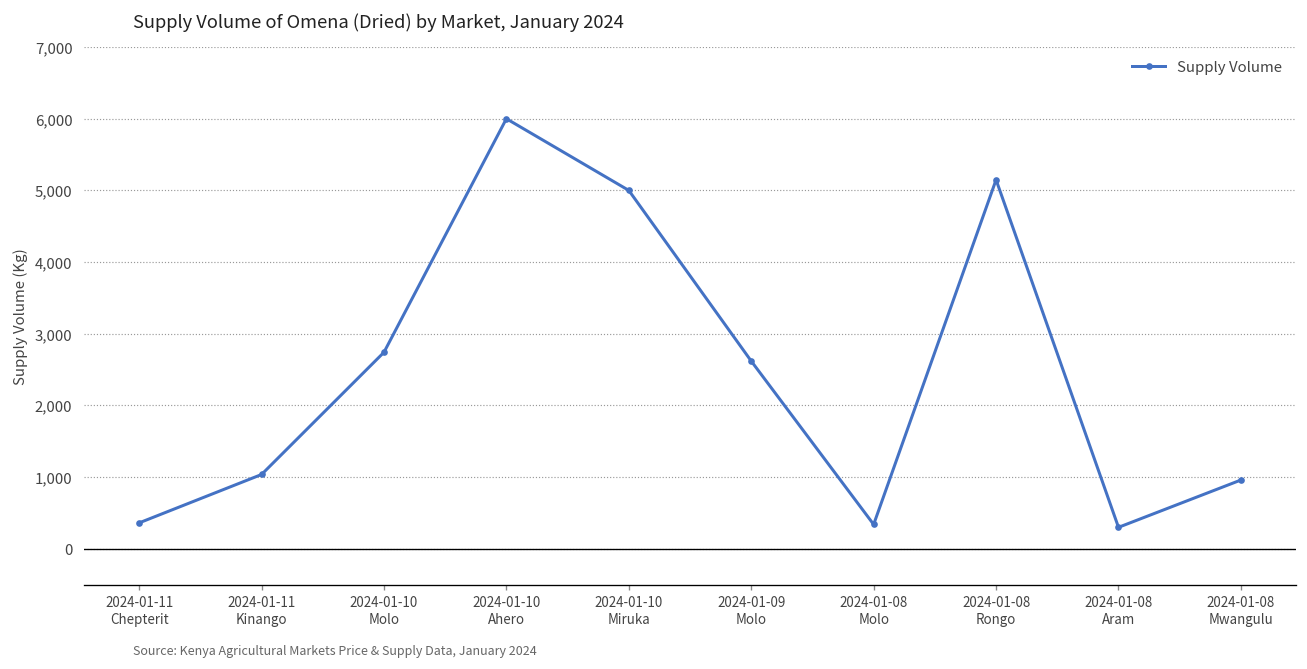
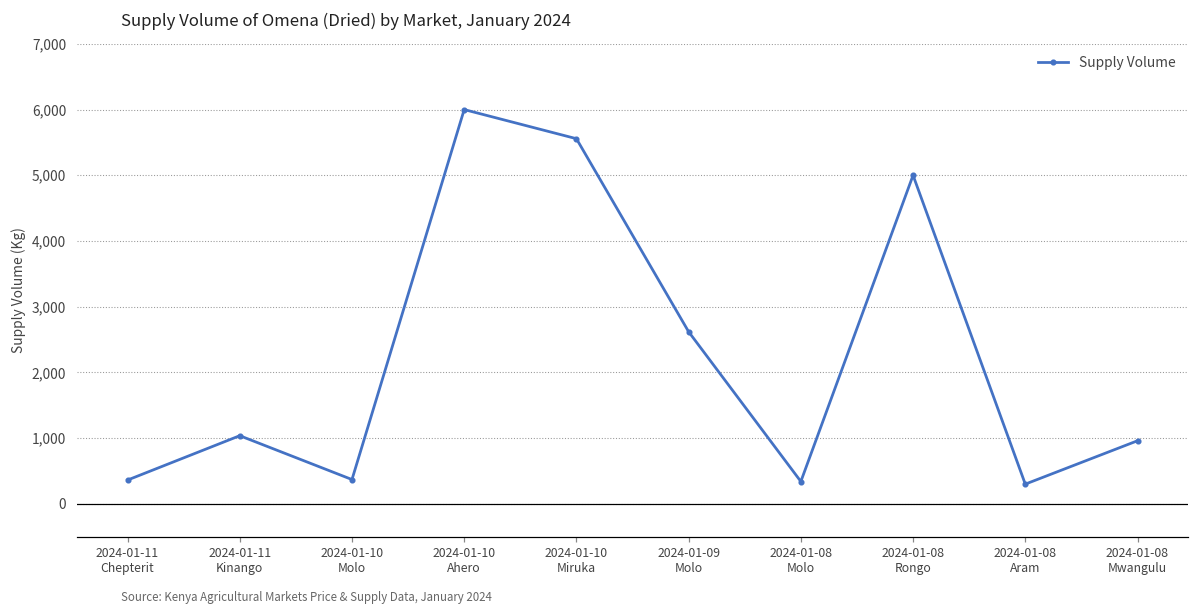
  {
    "2024-01-11 Chepterit": "400",
    "2024-01-11 Kinango": "1,000",
-   "2024-01-10 Molo": "2,700",
+   "2024-01-10 Molo": "400",
    "2024-01-10 Ahero": "6,000",
-   "2024-01-10 Miruka": "5,000",
+   "2024-01-10 Miruka": "5,600",
    "2024-01-09 Molo": "2,600",
    "2024-01-08 Molo": "300",
-   "2024-01-08 Rongo": "5,100",
+   "2024-01-08 Rongo": "5,000",
    "2024-01-08 Aram": "300",
    "2024-01-08 Mwangulu": "1,000"
  }
